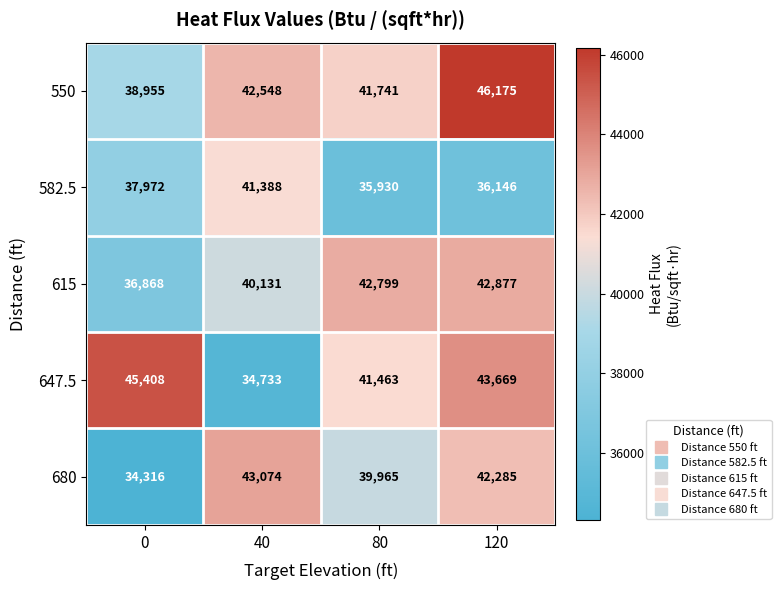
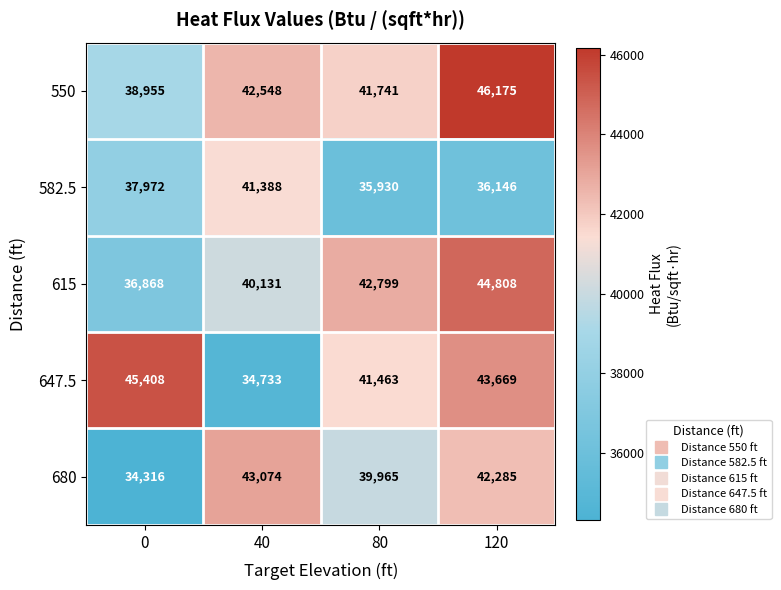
  {
    "550": {
      "0": "38,955",
      "40": "42,548",
      "80": "41,741",
      "120": "46,175"
    },
    "582.5": {
      "0": "37,972",
      "40": "41,388",
      "80": "35,930",
      "120": "36,146"
    },
    "615": {
      "0": "36,868",
      "40": "40,131",
      "80": "42,799",
-     "120": "42,877"
+     "120": "44,808"
    },
    "647.5": {
      "0": "45,408",
      "40": "34,733",
      "80": "41,463",
      "120": "43,669"
    },
    "680": {
      "0": "34,316",
      "40": "43,074",
      "80": "39,965",
      "120": "42,285"
    }
  }
